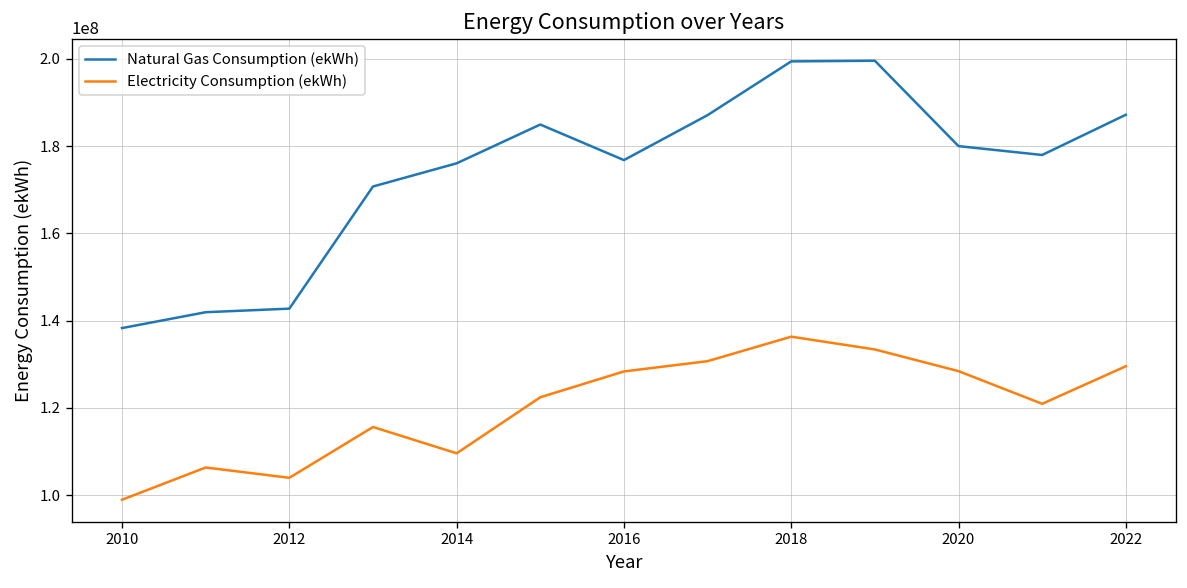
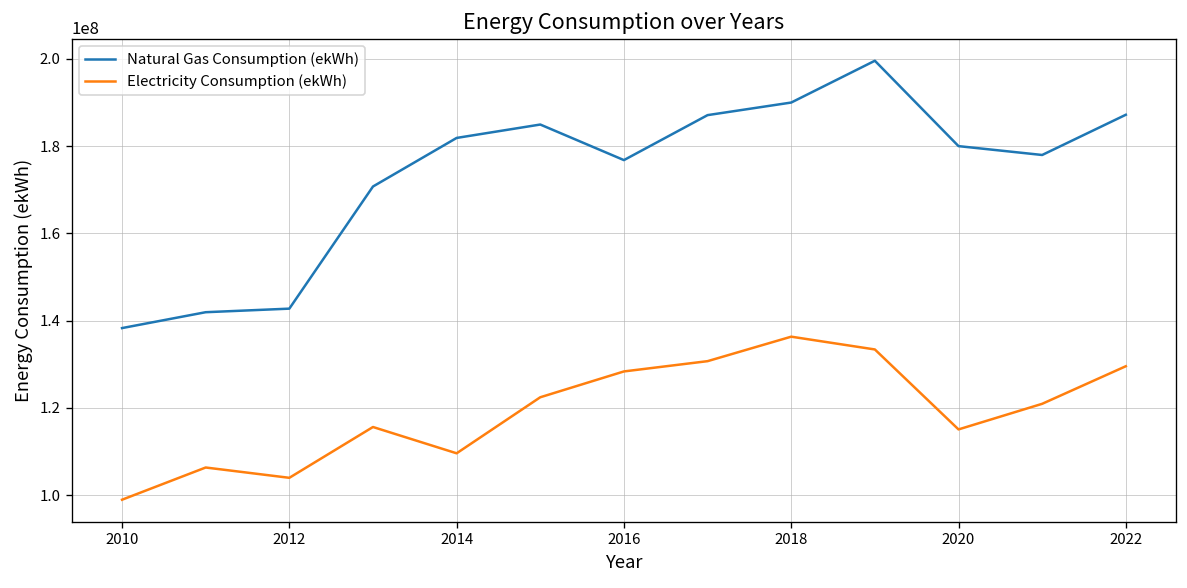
  {
    "Natural Gas Consumption (ekWh)": {
      "2010": 138000000,
      "2012": 143000000,
-     "2014": 176000000,
+     "2014": 182000000,
      "2016": 177000000,
-     "2018": 199000000,
+     "2018": 190000000,
      "2020": 180000000,
      "2022": 187000000
    },
    "Electricity Consumption (ekWh)": {
      "2010": 99000000,
      "2012": 104000000,
      "2014": 110000000,
      "2016": 128000000,
      "2018": 136000000,
-     "2020": 128000000,
+     "2020": 115000000,
      "2022": 130000000
    }
  }
